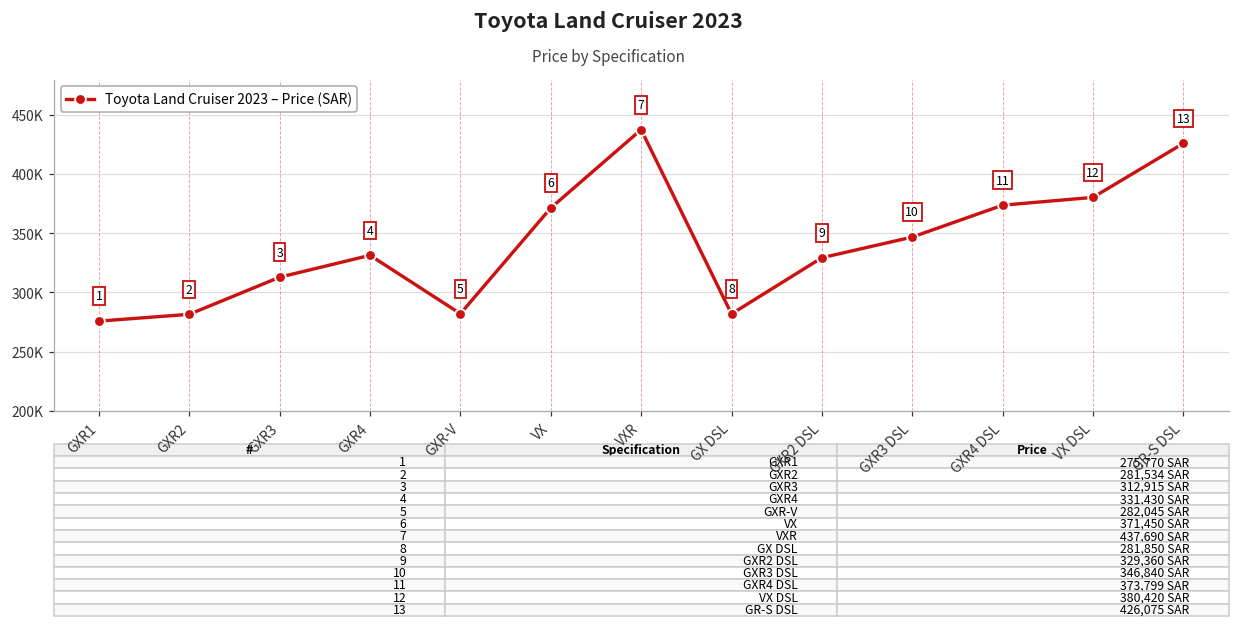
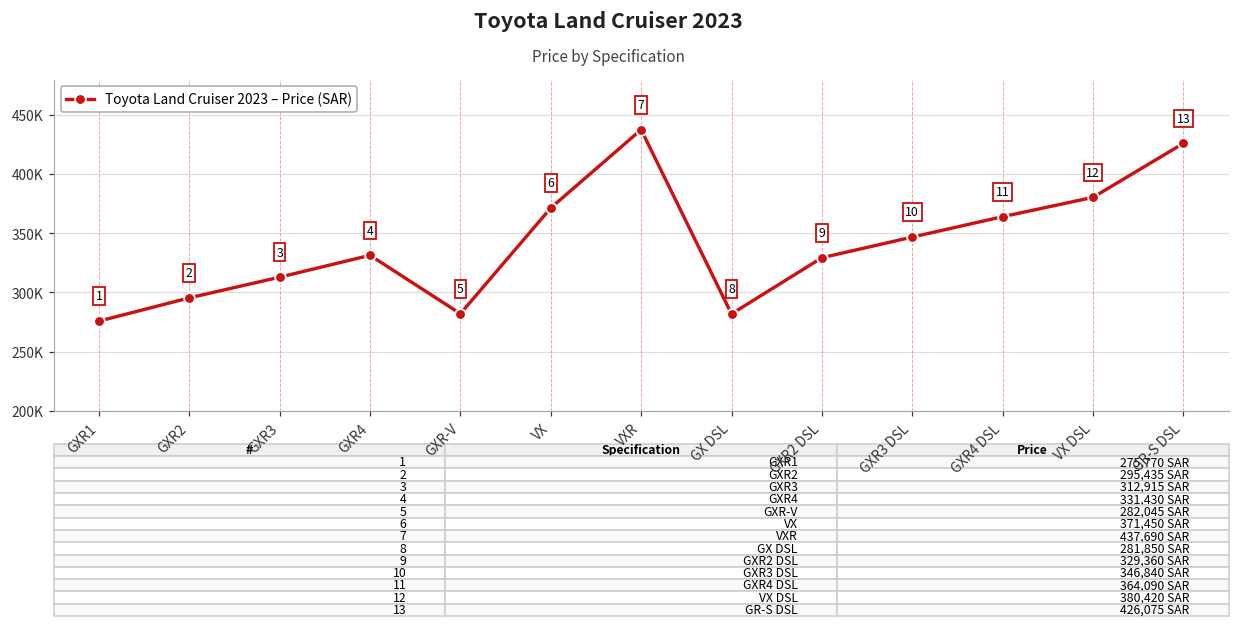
  {
-   "GXR2": "281,534",
-   "GXR4 DSL": "373,799"
+   "GXR2": "295,435",
+   "GXR4 DSL": "364,090"
  }
